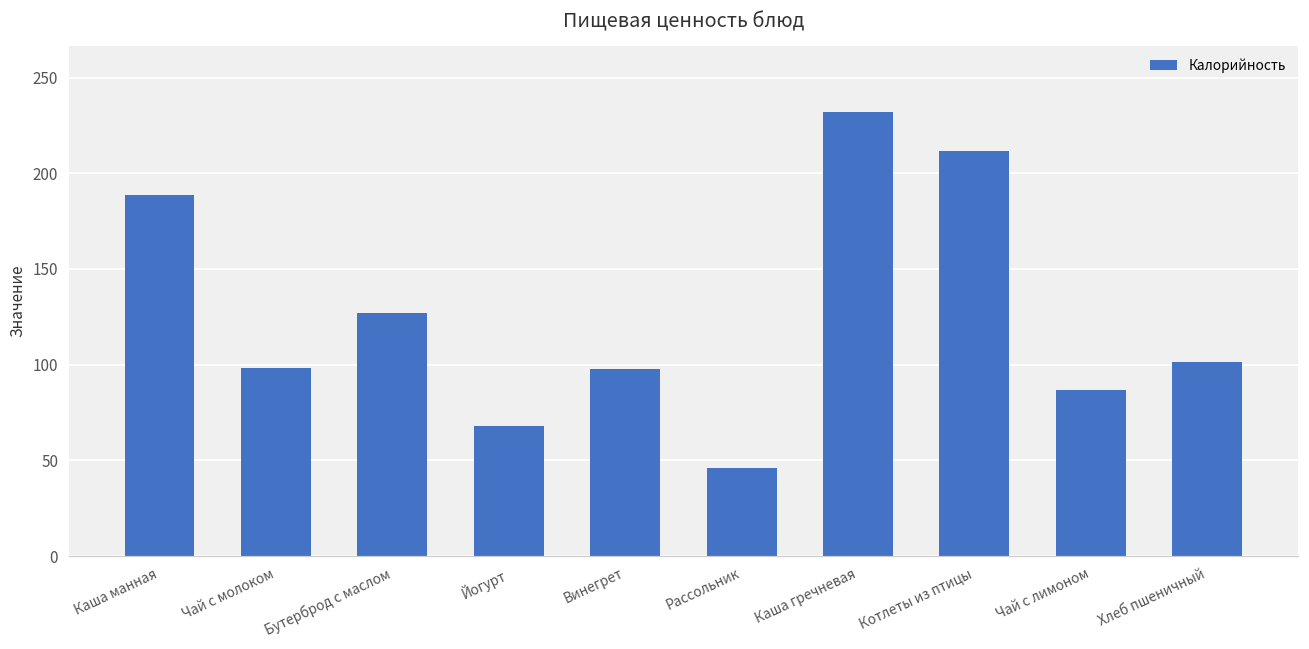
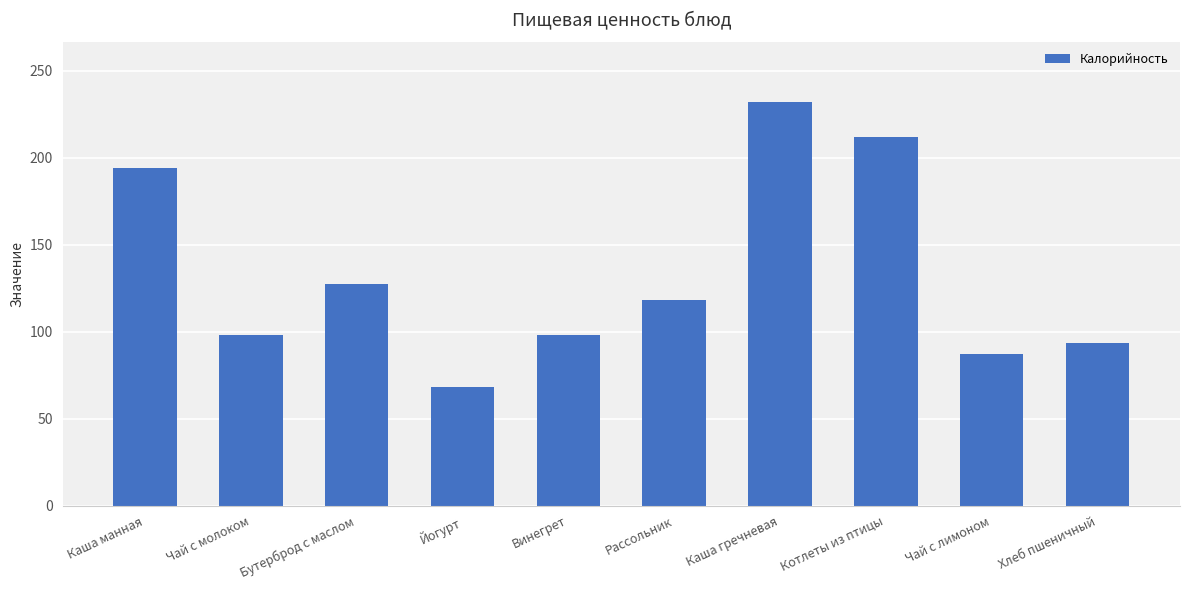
  {
-   "Каша манная": 189,
+   "Каша манная": 194,
    "Чай с молоком": 98,
    "Бутерброд с маслом": 127,
    "Йогурт": 68,
    "Винегрет": 98,
-   "Рассольник": 46,
+   "Рассольник": 118,
    "Каша гречневая": 232,
    "Котлеты из птицы": 212,
    "Чай с лимоном": 87,
-   "Хлеб пшеничный": 101
+   "Хлеб пшеничный": 94
  }
